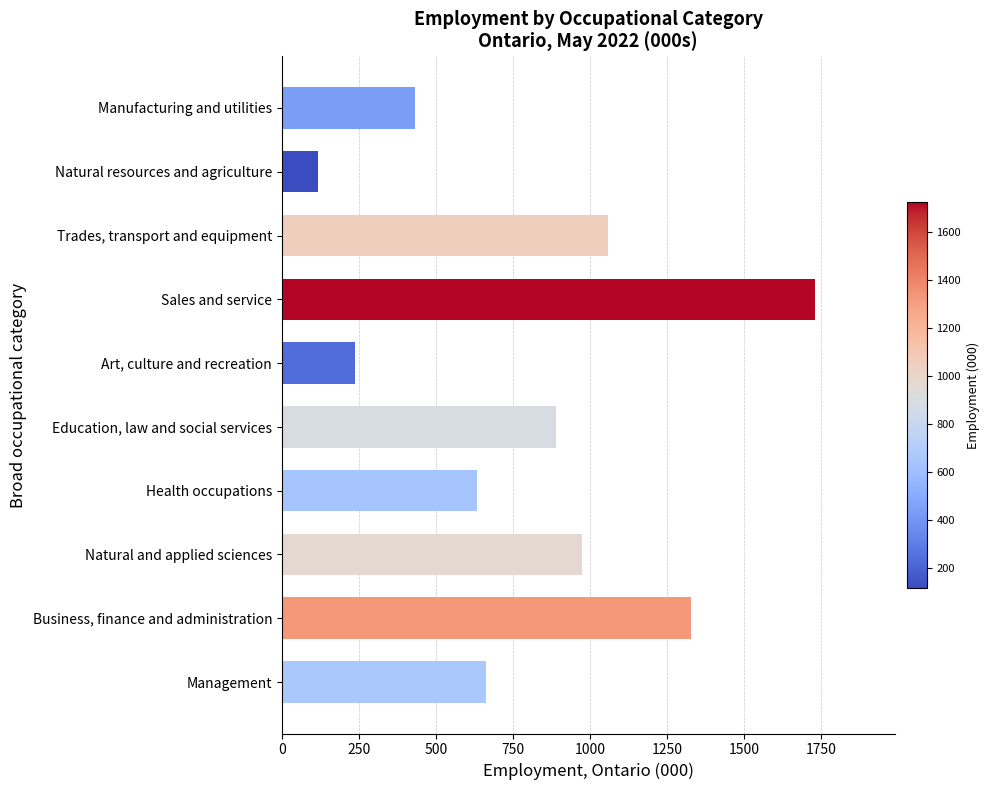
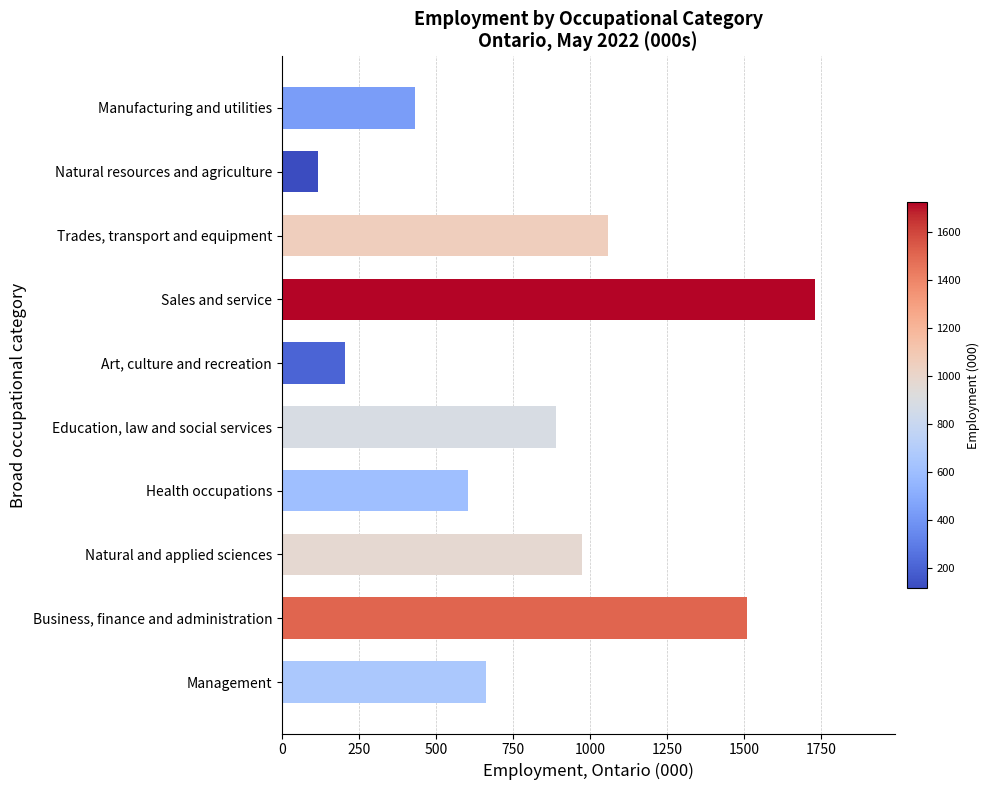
  {
    "Manufacturing and utilities": 430,
    "Natural resources and agriculture": 120,
    "Trades, transport and equipment": 1060,
    "Sales and service": 1730,
-   "Art, culture and recreation": 240,
+   "Art, culture and recreation": 210,
    "Education, law and social services": 890,
-   "Health occupations": 630,
+   "Health occupations": 600,
    "Natural and applied sciences": 970,
-   "Business, finance and administration": 1330,
+   "Business, finance and administration": 1510,
    "Management": 660
  }
